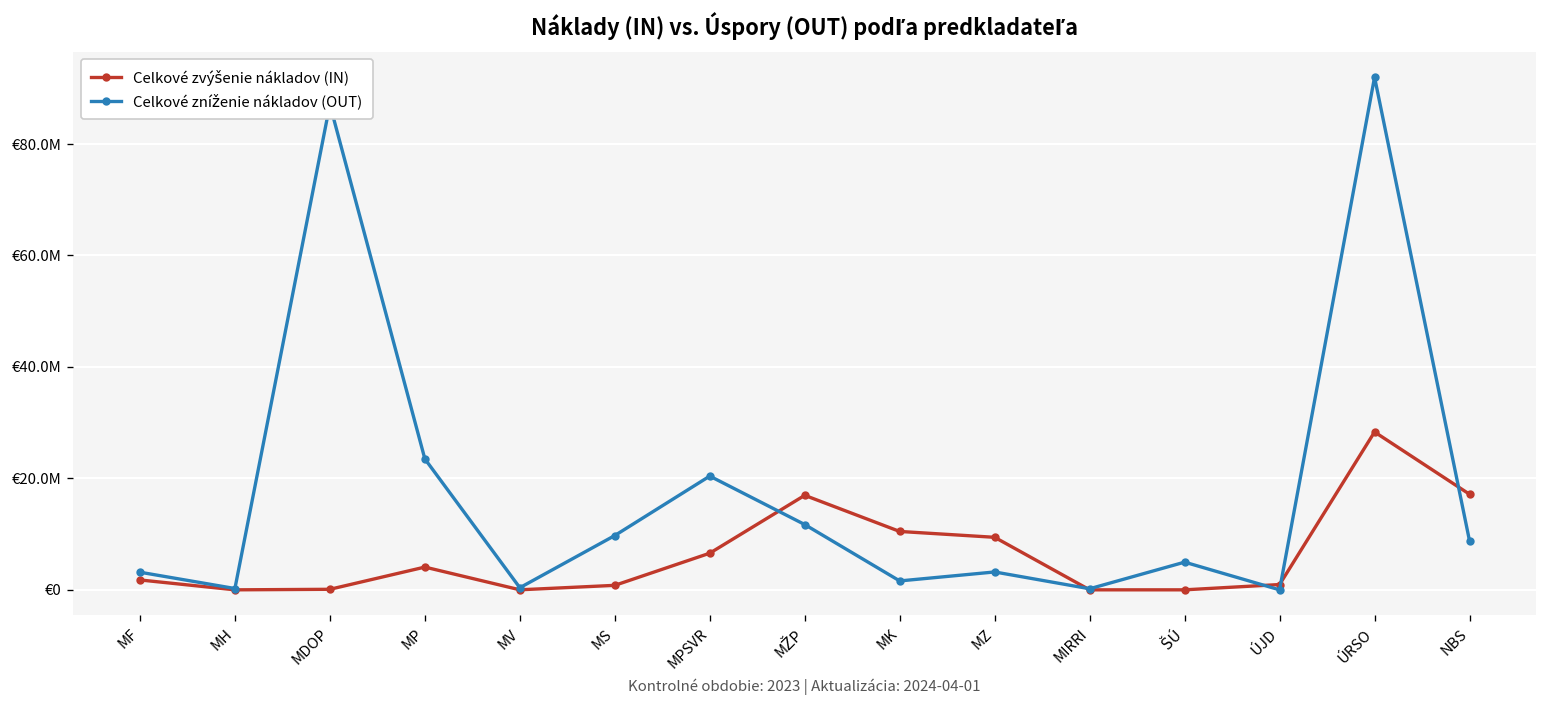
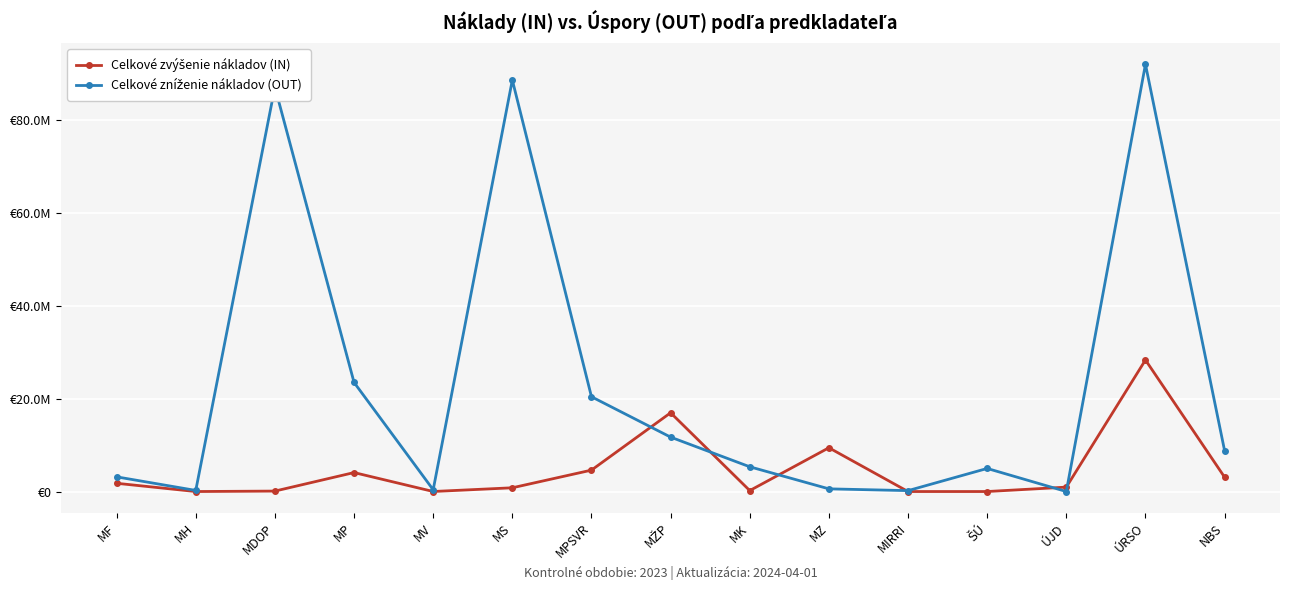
  {
    "Celkové zvýšenie nákladov (IN)": {
      "MF": "€2000000",
      "MDOP": "€0",
      "MP": "€4000000",
      "MS": "€1000000",
-     "MPSVR": "€7000000",
+     "MPSVR": "€5000000",
      "MŽP": "€17000000",
-     "MK": "€10000000",
+     "MK": "€0",
      "MZ": "€9000000",
      "ŠÚ": "€0",
      "ÚJD": "€1000000",
      "ÚRSO": "€28000000",
-     "NBS": "€17000000"
+     "NBS": "€3000000"
    },
    "Celkové zníženie nákladov (OUT)": {
      "MF": "€3000000",
      "MP": "€23000000",
-     "MS": "€10000000",
+     "MS": "€89000000",
      "MPSVR": "€20000000",
      "MŽP": "€12000000",
-     "MK": "€2000000",
-     "MZ": "€3000000",
+     "MK": "€5000000",
+     "MZ": "€1000000",
      "ŠÚ": "€5000000",
      "ÚJD": "€0",
      "ÚRSO": "€92000000",
      "NBS": "€9000000"
    }
  }
